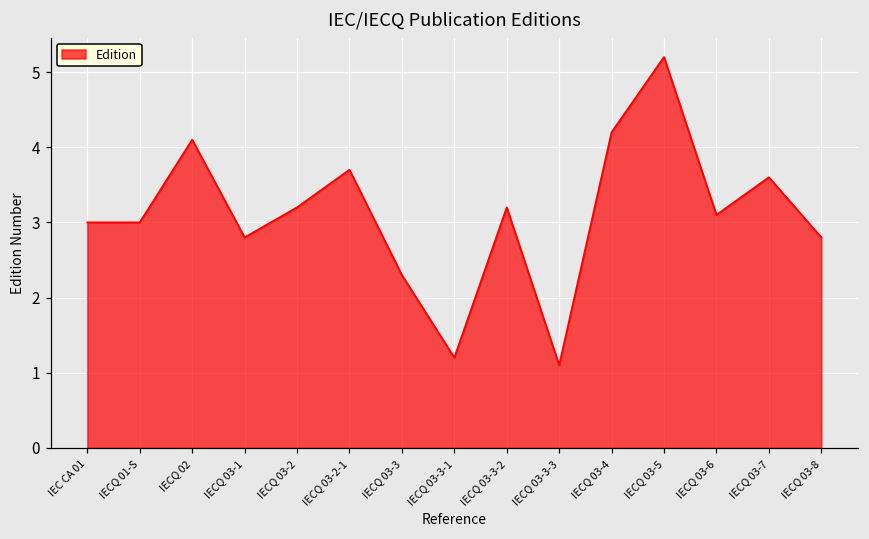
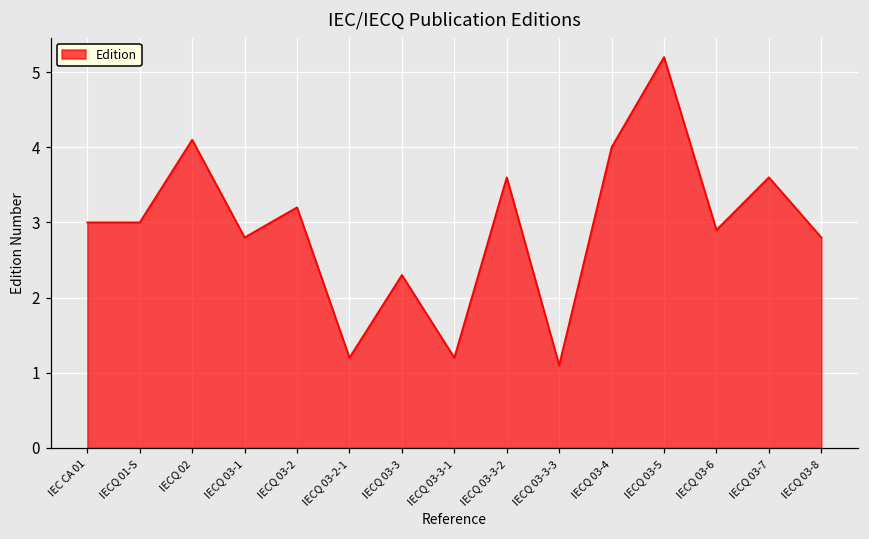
  {
    "IEC CA 01": 3.0,
    "IECQ 01-S": 3.0,
    "IECQ 02": 4.1,
    "IECQ 03-1": 2.8,
    "IECQ 03-2": 3.2,
-   "IECQ 03-2-1": 3.7,
+   "IECQ 03-2-1": 1.2,
    "IECQ 03-3": 2.3,
    "IECQ 03-3-1": 1.2,
-   "IECQ 03-3-2": 3.2,
+   "IECQ 03-3-2": 3.6,
    "IECQ 03-3-3": 1.1,
-   "IECQ 03-4": 4.2,
+   "IECQ 03-4": 4.0,
    "IECQ 03-5": 5.2,
-   "IECQ 03-6": 3.1,
+   "IECQ 03-6": 2.9,
    "IECQ 03-7": 3.6,
    "IECQ 03-8": 2.8
  }
